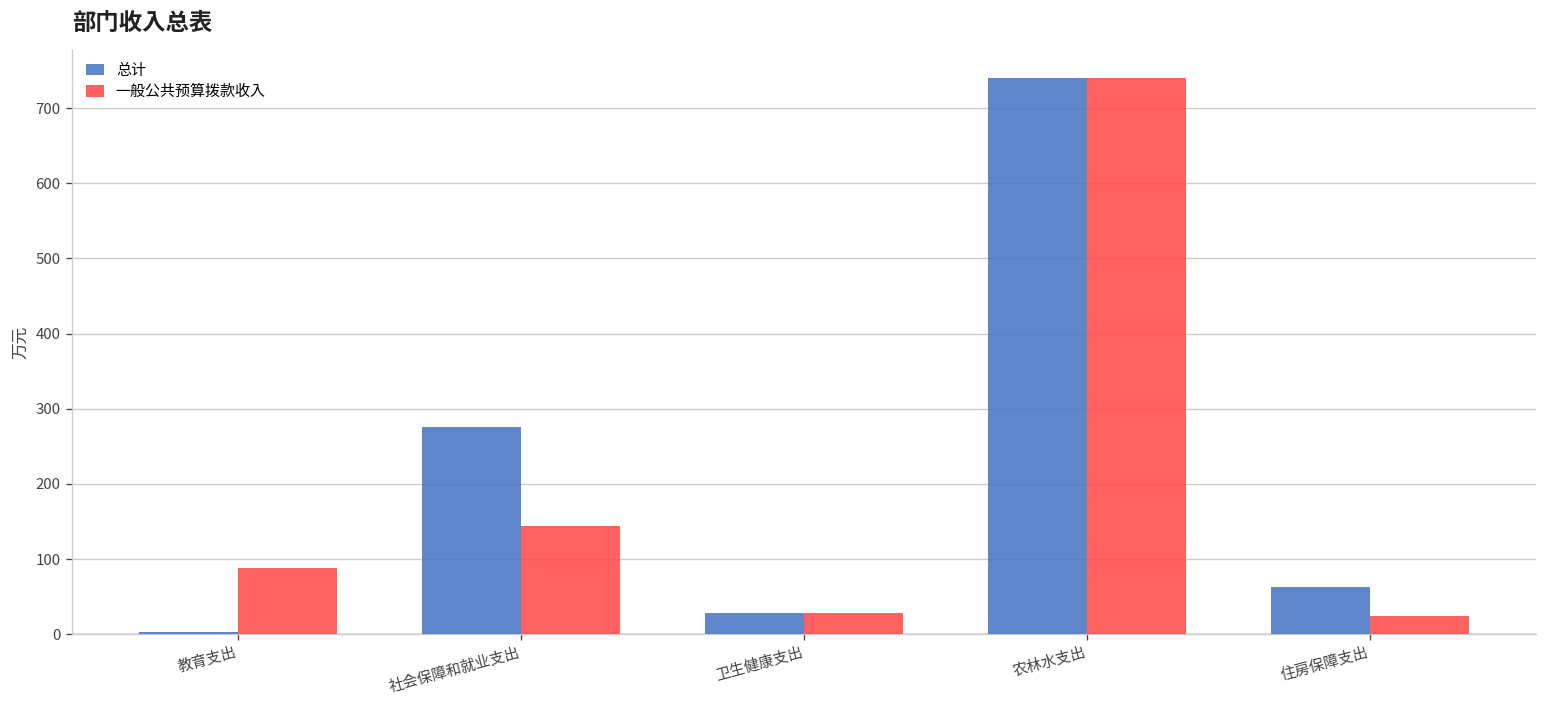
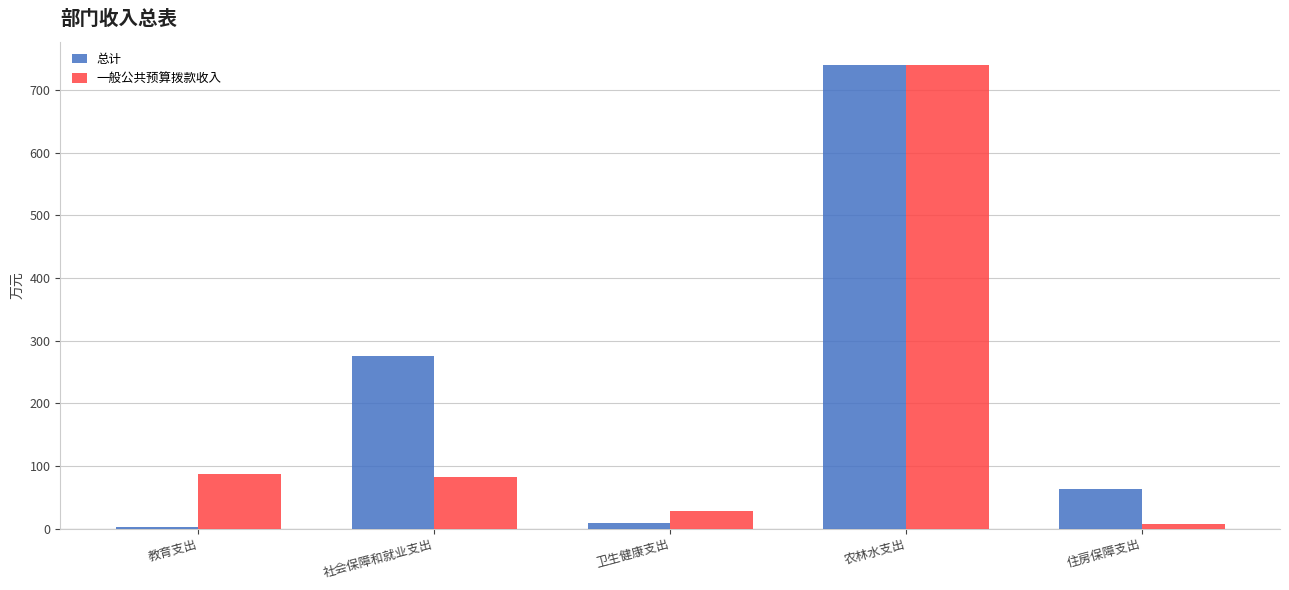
  {
    "总计": {
      "社会保障和就业支出": 280,
-     "卫生健康支出": 30,
+     "卫生健康支出": 10,
      "农林水支出": 740,
      "住房保障支出": 60
    },
    "一般公共预算拨款收入": {
      "教育支出": 90,
-     "社会保障和就业支出": 140,
+     "社会保障和就业支出": 80,
      "卫生健康支出": 30,
      "农林水支出": 740,
-     "住房保障支出": 20
+     "住房保障支出": 10
    }
  }
